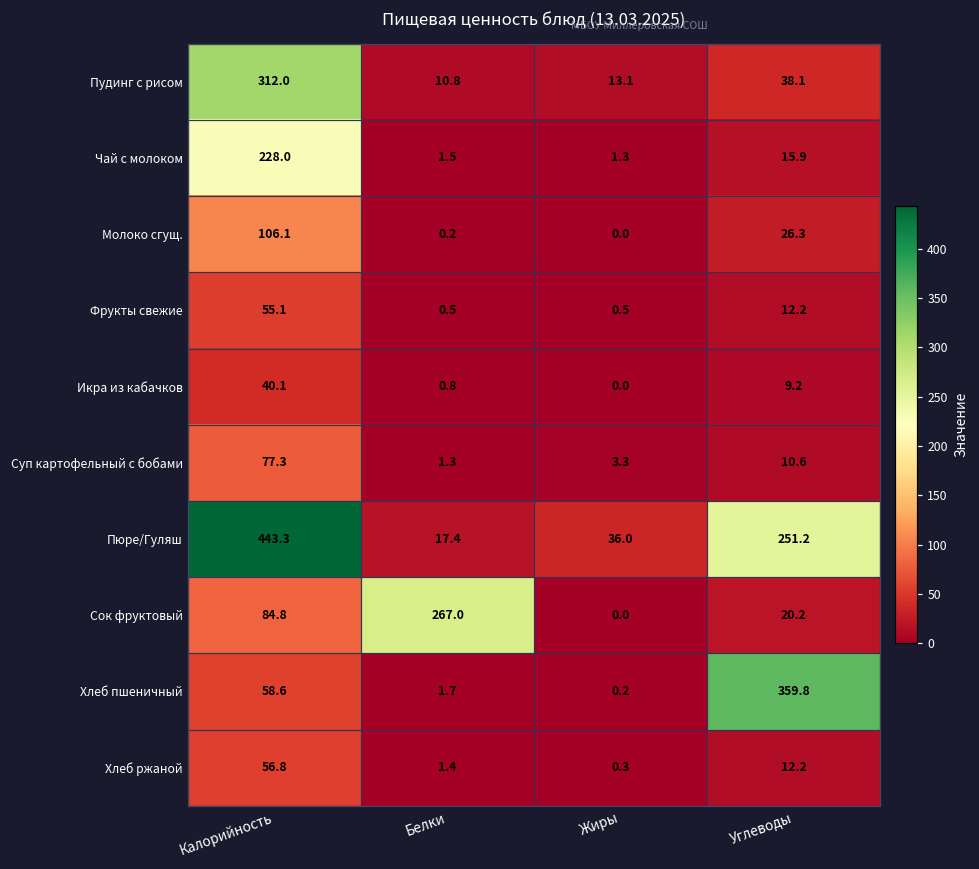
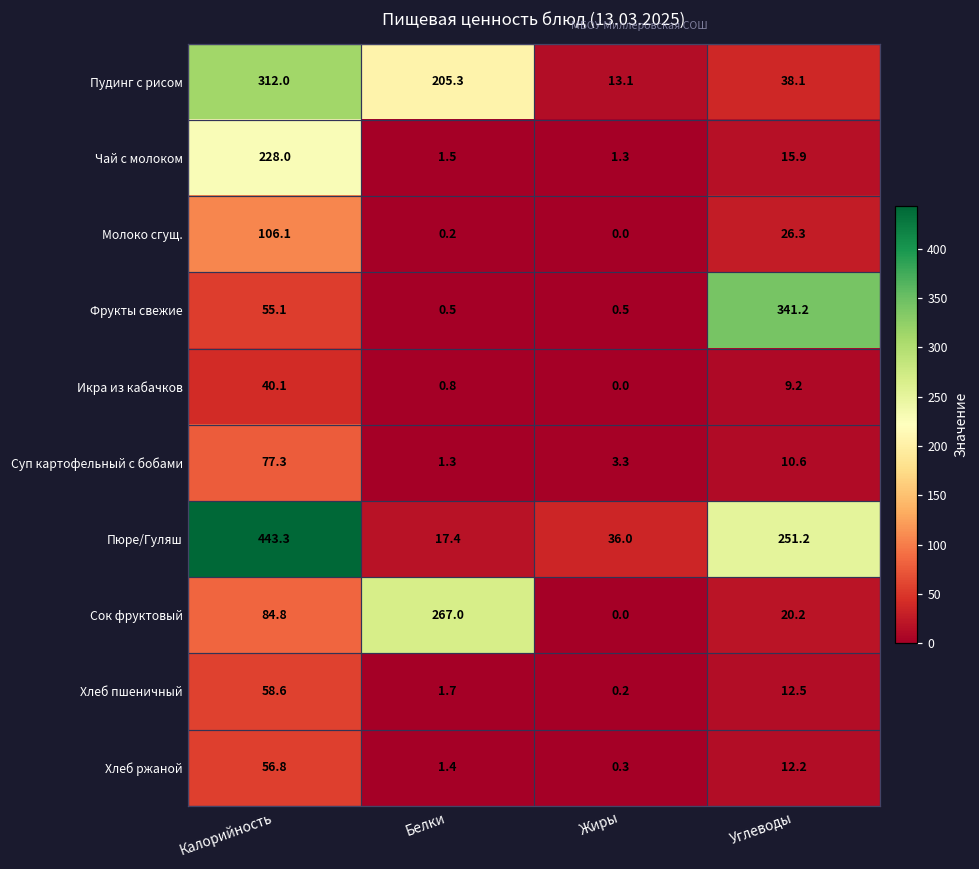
  {
    "Пудинг с рисом": {
      "Калорийность": 312.0,
-     "Белки": 10.8,
+     "Белки": 205.3,
      "Жиры": 13.1,
      "Углеводы": 38.1
    },
    "Чай с молоком": {
      "Калорийность": 228.0,
      "Белки": 1.5,
      "Жиры": 1.3,
      "Углеводы": 15.9
    },
    "Молоко сгущ.": {
      "Калорийность": 106.1,
      "Белки": 0.2,
      "Жиры": 0.0,
      "Углеводы": 26.3
    },
    "Фрукты свежие": {
      "Калорийность": 55.1,
      "Белки": 0.5,
      "Жиры": 0.5,
-     "Углеводы": 12.2
+     "Углеводы": 341.2
    },
    "Икра из кабачков": {
      "Калорийность": 40.1,
      "Белки": 0.8,
      "Жиры": 0.0,
      "Углеводы": 9.2
    },
    "Суп картофельный с бобами": {
      "Калорийность": 77.3,
      "Белки": 1.3,
      "Жиры": 3.3,
      "Углеводы": 10.6
    },
    "Пюре/Гуляш": {
      "Калорийность": 443.3,
      "Белки": 17.4,
      "Жиры": 36.0,
      "Углеводы": 251.2
    },
    "Сок фруктовый": {
      "Калорийность": 84.8,
      "Белки": 267.0,
      "Жиры": 0.0,
      "Углеводы": 20.2
    },
    "Хлеб пшеничный": {
      "Калорийность": 58.6,
      "Белки": 1.7,
      "Жиры": 0.2,
-     "Углеводы": 359.8
+     "Углеводы": 12.5
    },
    "Хлеб ржаной": {
      "Калорийность": 56.8,
      "Белки": 1.4,
      "Жиры": 0.3,
      "Углеводы": 12.2
    }
  }
